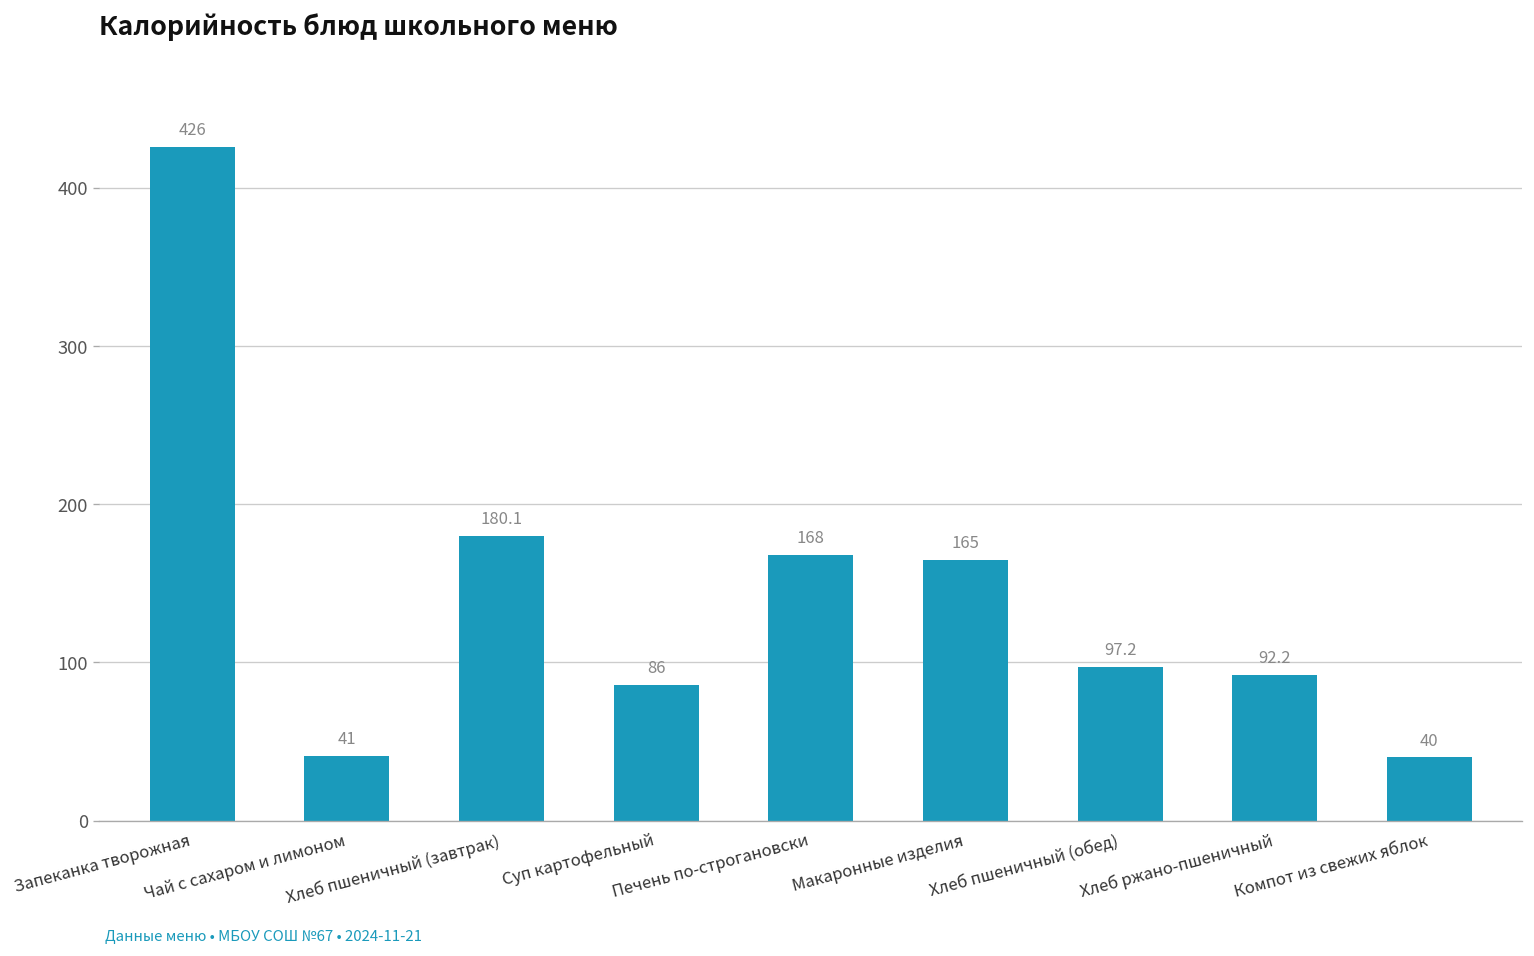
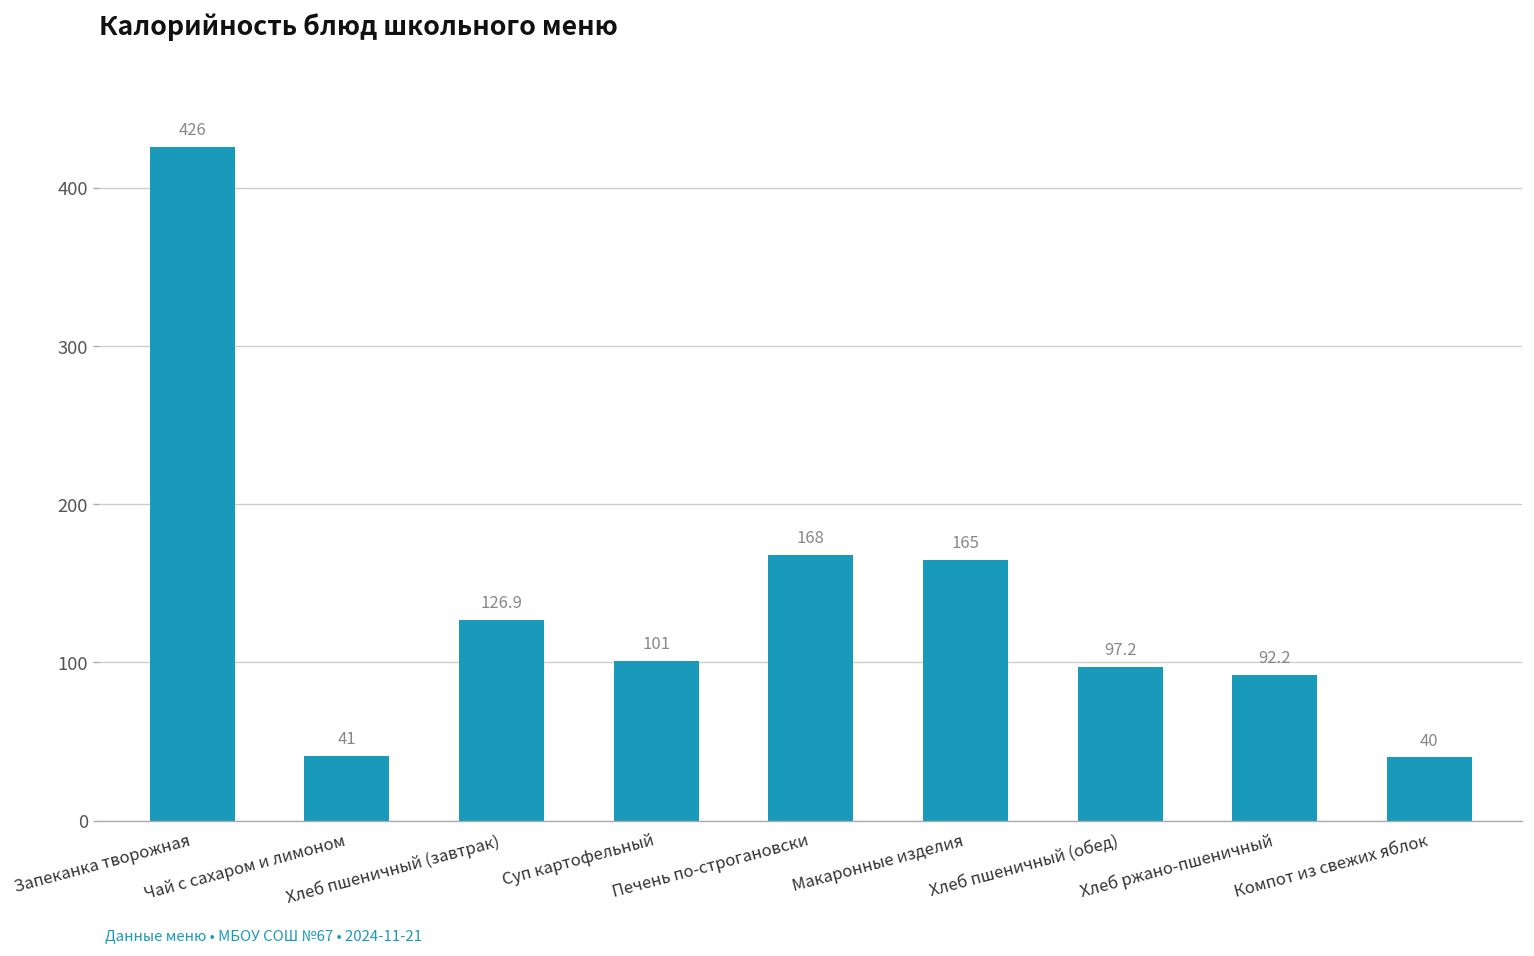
  {
    "Запеканка творожная": 426,
    "Чай с сахаром и лимоном": 41,
-   "Хлеб пшеничный (завтрак)": 180.1,
-   "Суп картофельный": 86,
+   "Хлеб пшеничный (завтрак)": 126.9,
+   "Суп картофельный": 101,
    "Печень по-строгановски": 168,
    "Макаронные изделия": 165,
    "Хлеб пшеничный (обед)": 97.2,
    "Хлеб ржано-пшеничный": 92.2,
    "Компот из свежих яблок": 40
  }
